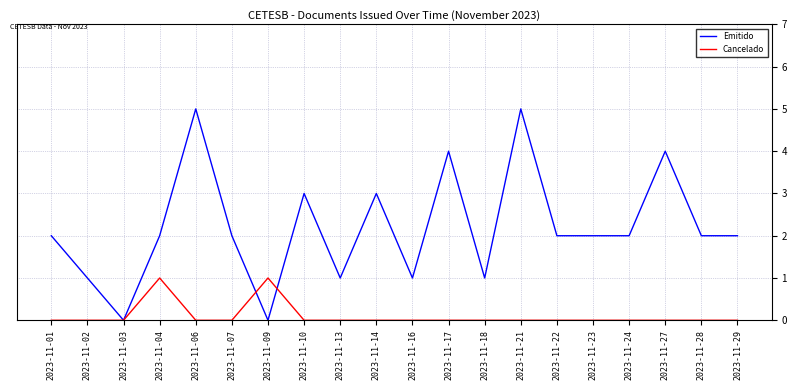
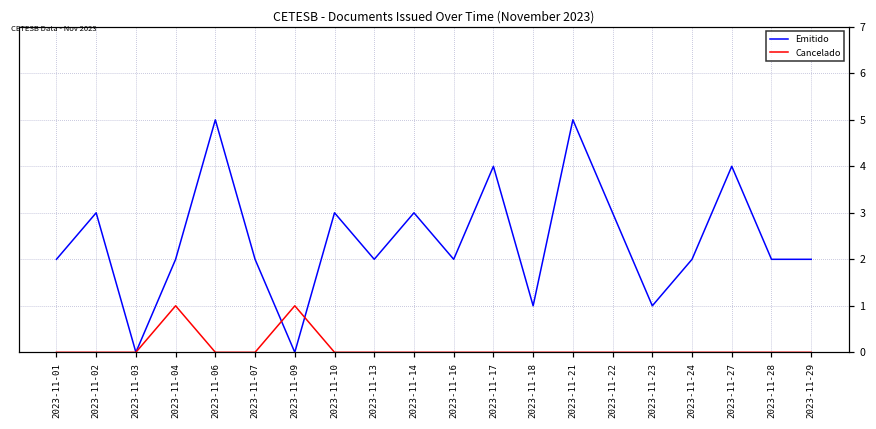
  {
    "Emitido": {
      "2023-11-01": 2,
-     "2023-11-02": 1,
+     "2023-11-02": 3,
      "2023-11-04": 2,
      "2023-11-06": 5,
      "2023-11-07": 2,
      "2023-11-09": 0,
      "2023-11-10": 3,
-     "2023-11-13": 1,
+     "2023-11-13": 2,
      "2023-11-14": 3,
-     "2023-11-16": 1,
+     "2023-11-16": 2,
      "2023-11-17": 4,
      "2023-11-18": 1,
      "2023-11-21": 5,
-     "2023-11-22": 2,
-     "2023-11-23": 2,
+     "2023-11-22": 3,
+     "2023-11-23": 1,
      "2023-11-24": 2,
      "2023-11-27": 4,
      "2023-11-28": 2,
      "2023-11-29": 2
    },
    "Cancelado": {
      "2023-11-01": 0,
      "2023-11-02": 0,
      "2023-11-04": 1,
      "2023-11-06": 0,
      "2023-11-07": 0,
      "2023-11-09": 1,
      "2023-11-10": 0,
      "2023-11-13": 0,
      "2023-11-14": 0,
      "2023-11-16": 0,
      "2023-11-17": 0,
      "2023-11-18": 0,
      "2023-11-21": 0,
      "2023-11-22": 0,
      "2023-11-23": 0,
      "2023-11-24": 0,
      "2023-11-27": 0,
      "2023-11-28": 0,
      "2023-11-29": 0
    }
  }
